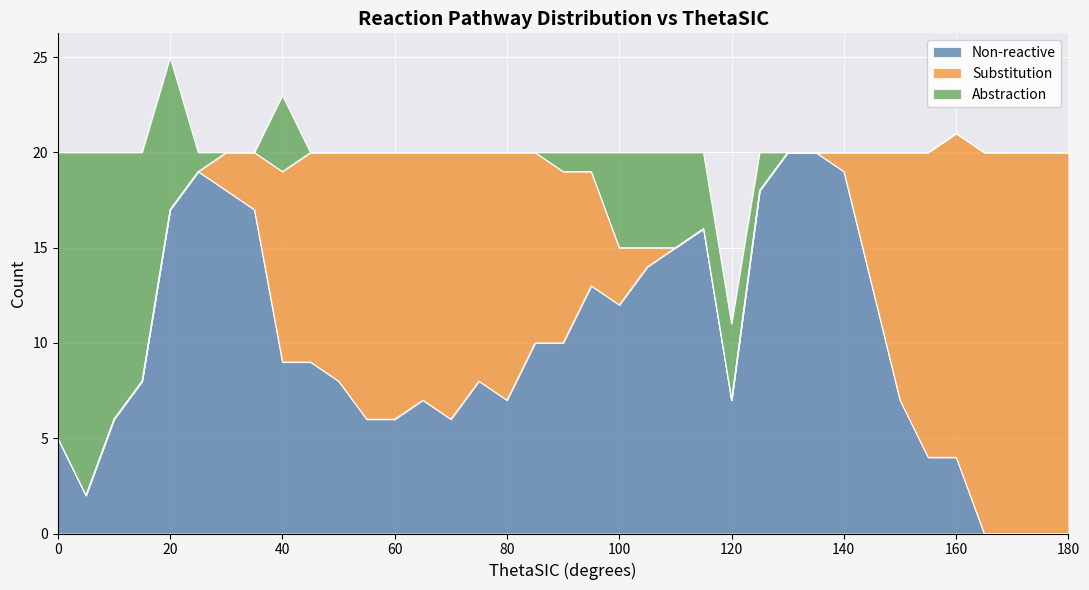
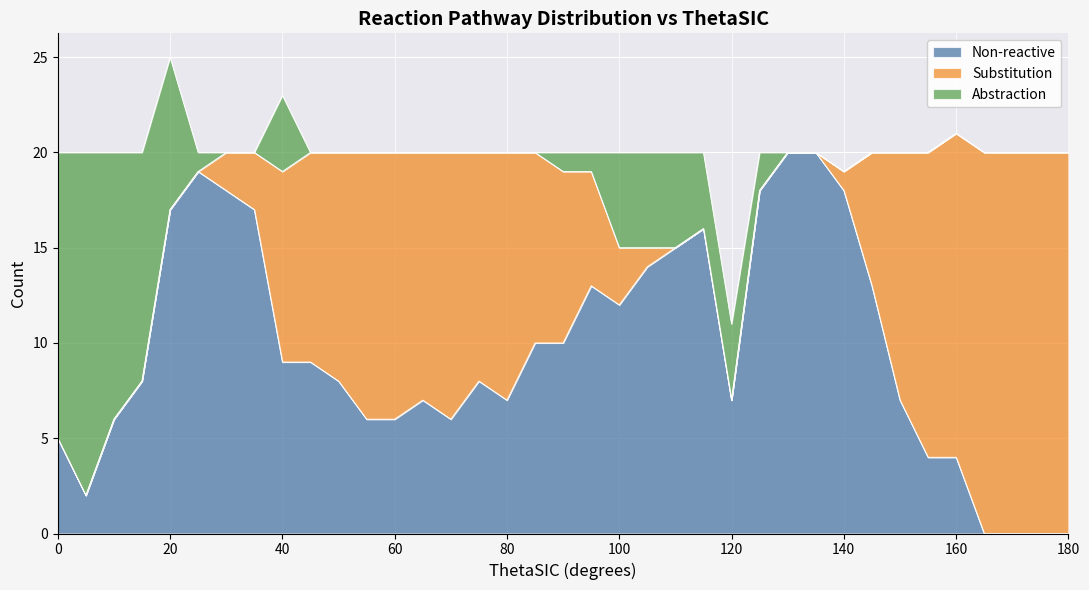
  {
    "Non-reactive": {
      "40": 9,
      "60": 6,
      "80": 7,
      "100": 12,
-     "140": 19,
+     "140": 18,
      "160": 4,
      "180": 0
    },
    "Substitution": {
      "40": 10,
      "100": 3
    },
    "Abstraction": {
      "0": 15,
      "20": 8,
      "40": 4,
      "100": 5,
      "120": 4
    }
  }
